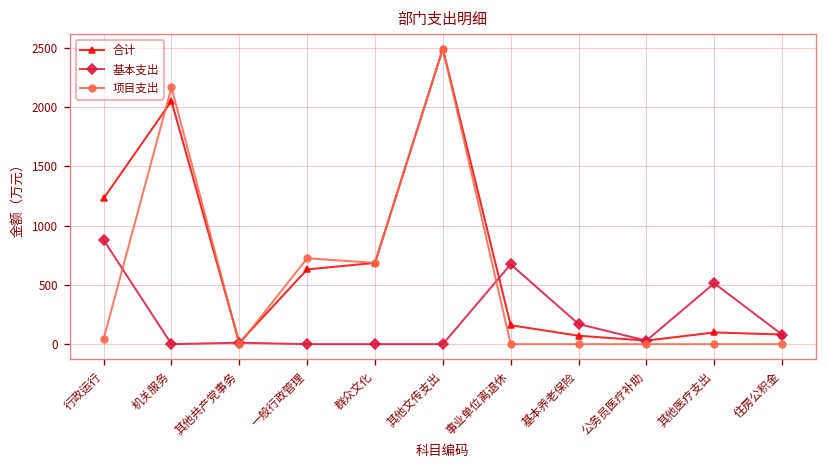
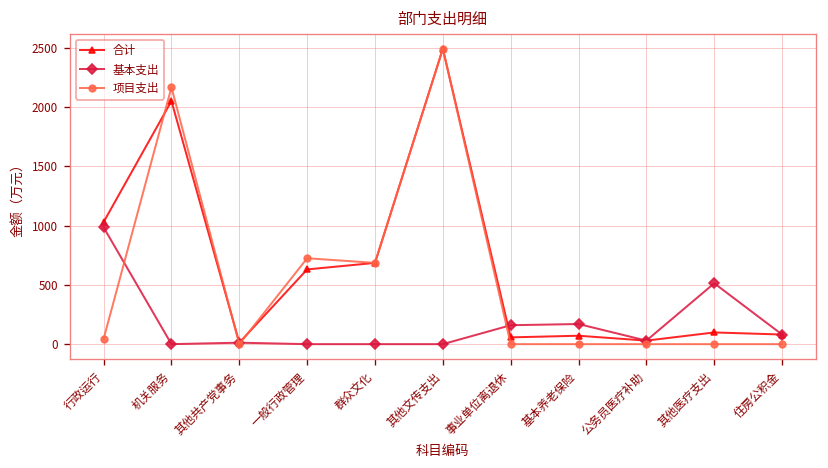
  {
    "合计": {
-     "行政运行": 1200,
+     "行政运行": 1000,
      "机关服务": 2000,
      "一般行政管理": 600,
-     "事业单位离退休": 200,
+     "事业单位离退休": 100,
      "基本养老保险": 100,
      "其他医疗支出": 100
    },
    "基本支出": {
-     "行政运行": 900,
+     "行政运行": 1000,
      "机关服务": 0,
      "一般行政管理": 0,
      "群众文化": 0,
      "其他文传支出": 0,
-     "事业单位离退休": 700,
+     "事业单位离退休": 200,
      "基本养老保险": 200,
      "其他医疗支出": 500
    },
    "项目支出": {
      "行政运行": 0,
      "机关服务": 2200,
      "一般行政管理": 700,
      "事业单位离退休": 0,
      "基本养老保险": 0,
      "公务员医疗补助": 0,
      "其他医疗支出": 0,
      "住房公积金": 0
    }
  }
